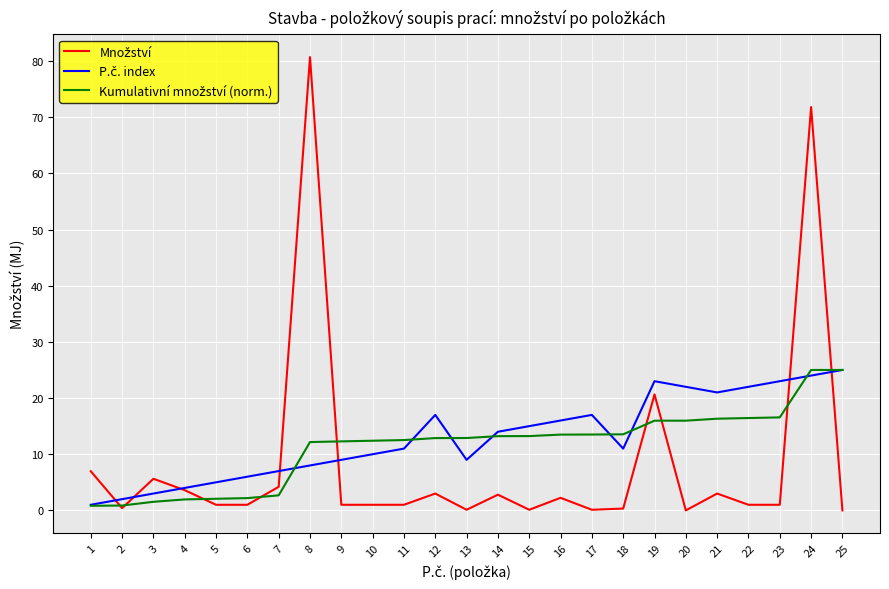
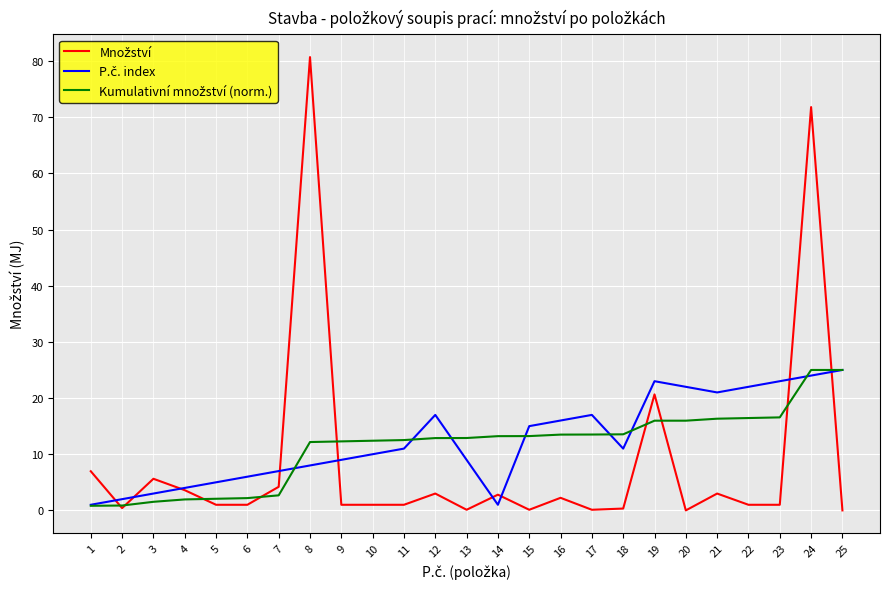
  {
    "Množství": {
      "1": 7,
      "2": 0,
      "3": 6,
      "5": 1,
      "6": 1,
      "7": 4,
      "8": 81,
      "9": 1,
      "10": 1,
      "11": 1,
      "12": 3,
      "13": 0,
      "14": 3,
      "15": 0,
      "16": 2,
      "17": 0,
      "18": 0,
      "19": 21,
      "20": 0,
      "21": 3,
      "22": 1,
      "23": 1,
      "24": 72,
      "25": 0
    },
    "P.č. index": {
      "2": 2,
      "3": 3,
      "5": 5,
      "6": 6,
      "7": 7,
      "8": 8,
      "9": 9,
      "10": 10,
      "11": 11,
      "12": 17,
      "13": 9,
-     "14": 14,
+     "14": 1,
      "15": 15,
      "16": 16,
      "17": 17,
      "18": 11,
      "19": 23,
      "20": 22,
      "21": 21,
      "22": 22,
      "23": 23,
      "24": 24
    },
    "Kumulativní množství (norm.)": {
      "2": 1,
      "3": 2,
      "4": 2,
      "5": 2,
      "6": 2,
      "7": 3,
      "8": 12,
      "9": 12,
      "10": 12,
      "11": 13,
      "12": 13,
      "13": 13,
      "14": 13,
      "15": 13,
      "16": 13,
      "17": 14,
      "18": 14,
      "19": 16,
      "20": 16,
      "21": 16,
      "22": 16,
      "23": 17,
      "24": 25
    }
  }
